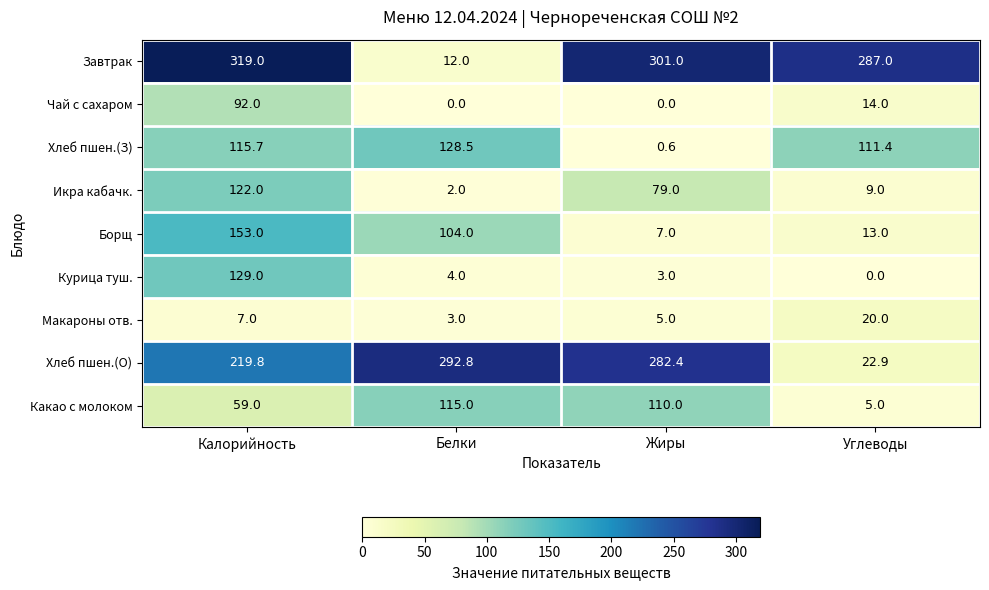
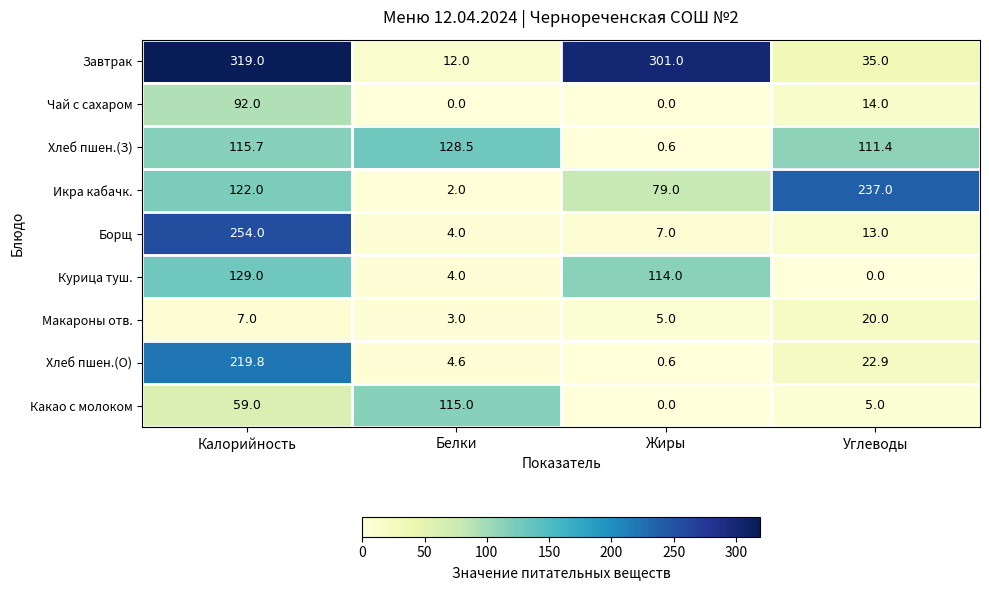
  {
    "Завтрак": {
      "Калорийность": 319.0,
      "Белки": 12.0,
      "Жиры": 301.0,
-     "Углеводы": 287.0
+     "Углеводы": 35.0
    },
    "Чай с сахаром": {
      "Калорийность": 92.0,
      "Белки": 0.0,
      "Жиры": 0.0,
      "Углеводы": 14.0
    },
    "Хлеб пшен.(З)": {
      "Калорийность": 115.7,
      "Белки": 128.5,
      "Жиры": 0.6,
      "Углеводы": 111.4
    },
    "Икра кабачк.": {
      "Калорийность": 122.0,
      "Белки": 2.0,
      "Жиры": 79.0,
-     "Углеводы": 9.0
+     "Углеводы": 237.0
    },
    "Борщ": {
-     "Калорийность": 153.0,
-     "Белки": 104.0,
+     "Калорийность": 254.0,
+     "Белки": 4.0,
      "Жиры": 7.0,
      "Углеводы": 13.0
    },
    "Курица туш.": {
      "Калорийность": 129.0,
      "Белки": 4.0,
-     "Жиры": 3.0,
+     "Жиры": 114.0,
      "Углеводы": 0.0
    },
    "Макароны отв.": {
      "Калорийность": 7.0,
      "Белки": 3.0,
      "Жиры": 5.0,
      "Углеводы": 20.0
    },
    "Хлеб пшен.(О)": {
      "Калорийность": 219.8,
-     "Белки": 292.8,
-     "Жиры": 282.4,
+     "Белки": 4.6,
+     "Жиры": 0.6,
      "Углеводы": 22.9
    },
    "Какао с молоком": {
      "Калорийность": 59.0,
      "Белки": 115.0,
-     "Жиры": 110.0,
+     "Жиры": 0.0,
      "Углеводы": 5.0
    }
  }
